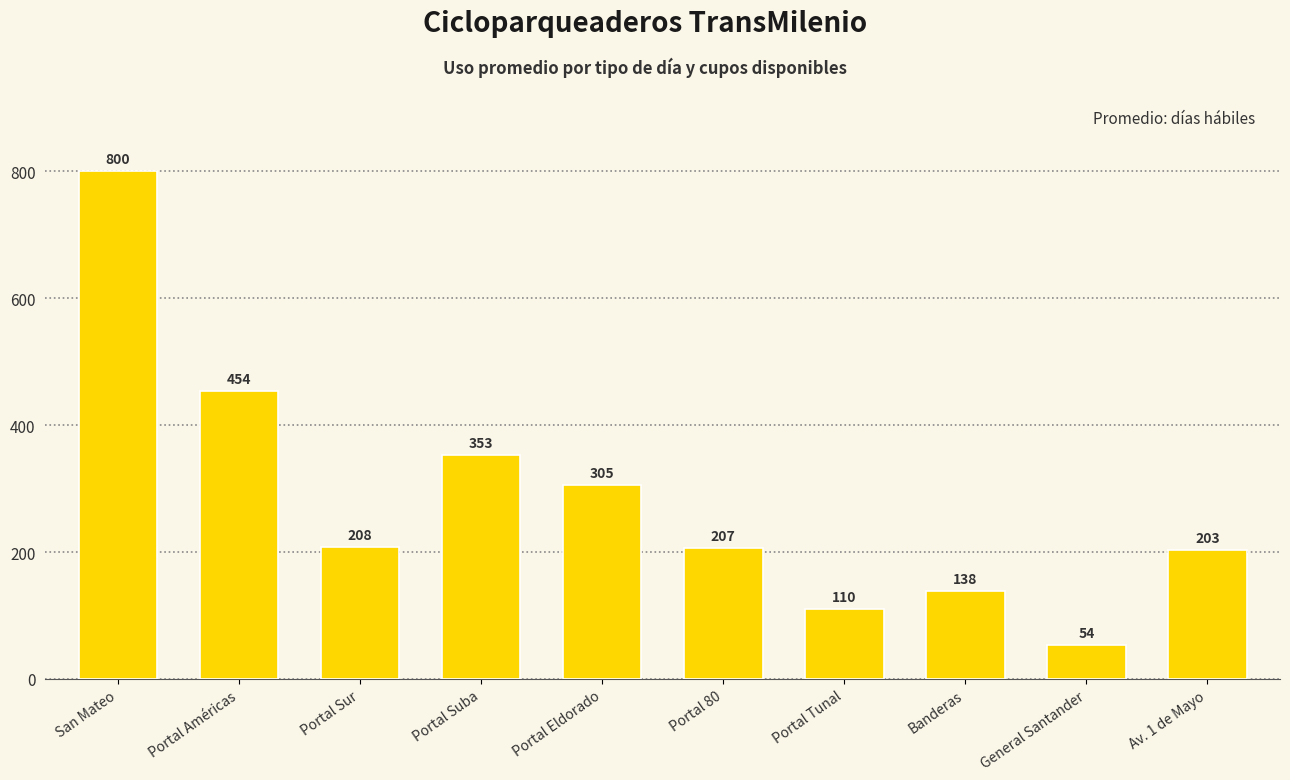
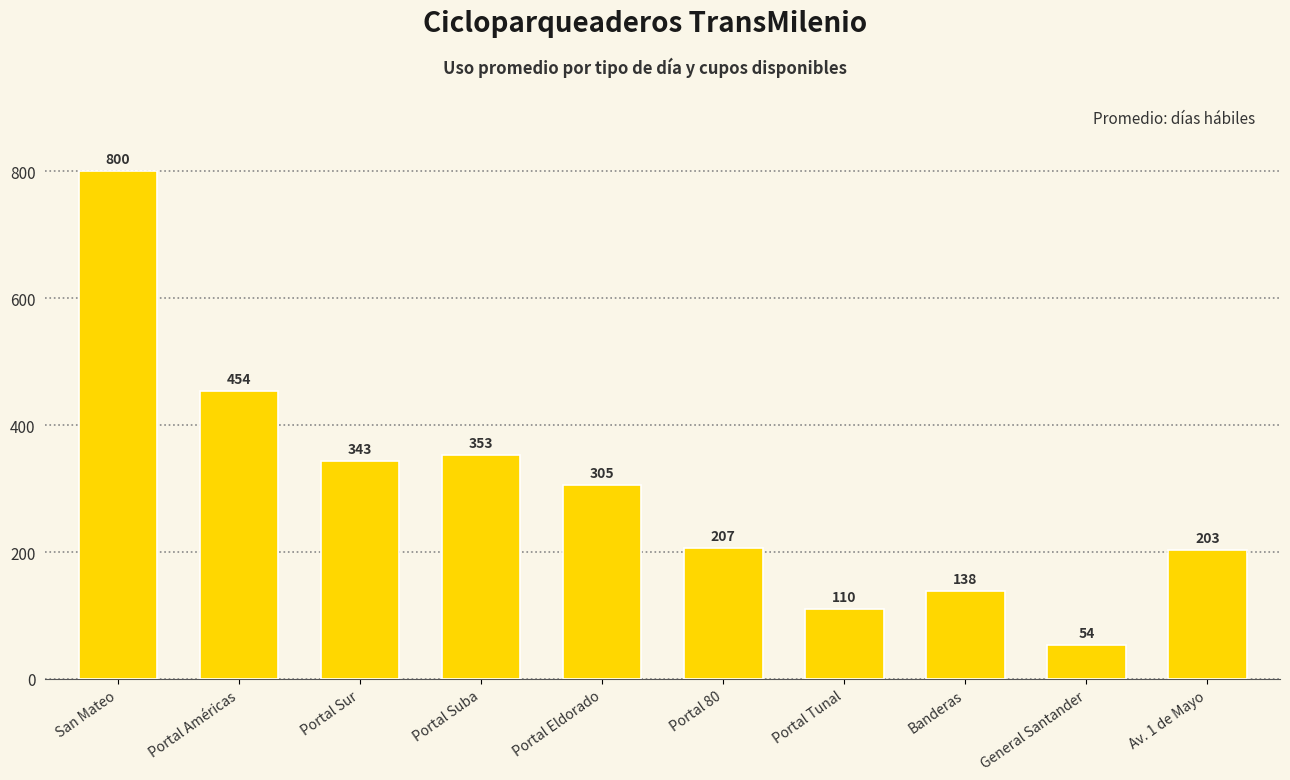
  {
    "San Mateo": 800,
    "Portal Américas": 454,
-   "Portal Sur": 208,
+   "Portal Sur": 343,
    "Portal Suba": 353,
    "Portal Eldorado": 305,
    "Portal 80": 207,
    "Portal Tunal": 110,
    "Banderas": 138,
    "General Santander": 54,
    "Av. 1 de Mayo": 203
  }
